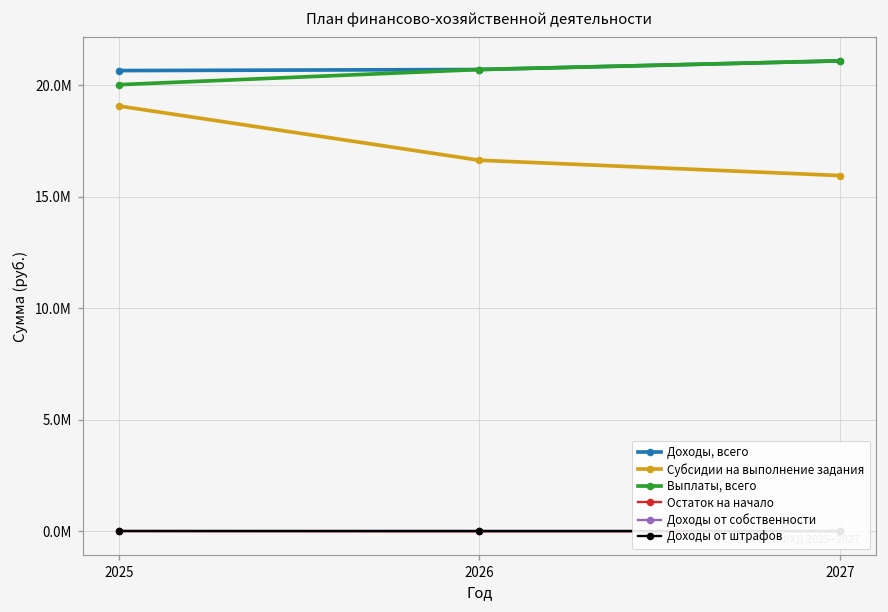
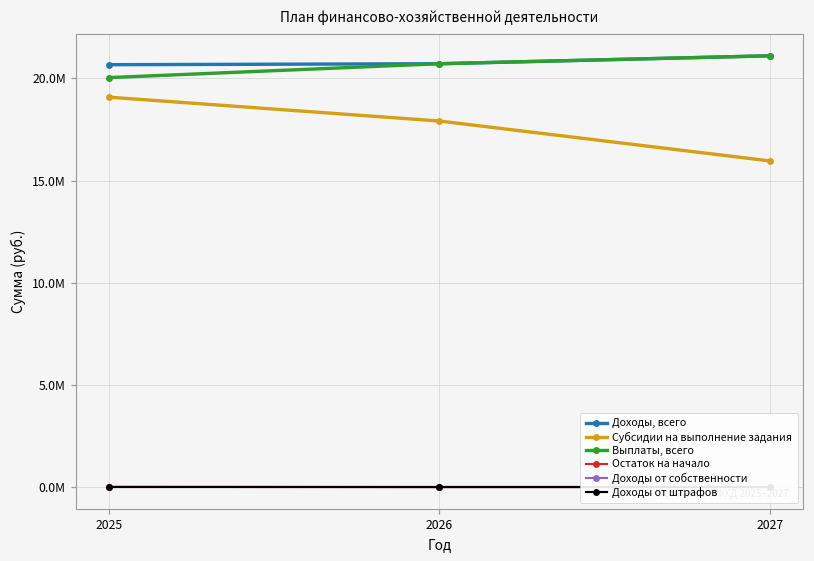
  {
    "Доходы, всего": {
      "2025": 20700000
    },
    "Субсидии на выполнение задания": {
      "2025": 19100000,
-     "2026": 16600000,
+     "2026": 17900000,
      "2027": 16000000
    },
    "Выплаты, всего": {
      "2025": 20000000
    },
    "Доходы от штрафов": {
      "2025": 0,
      "2026": 0
    }
  }
